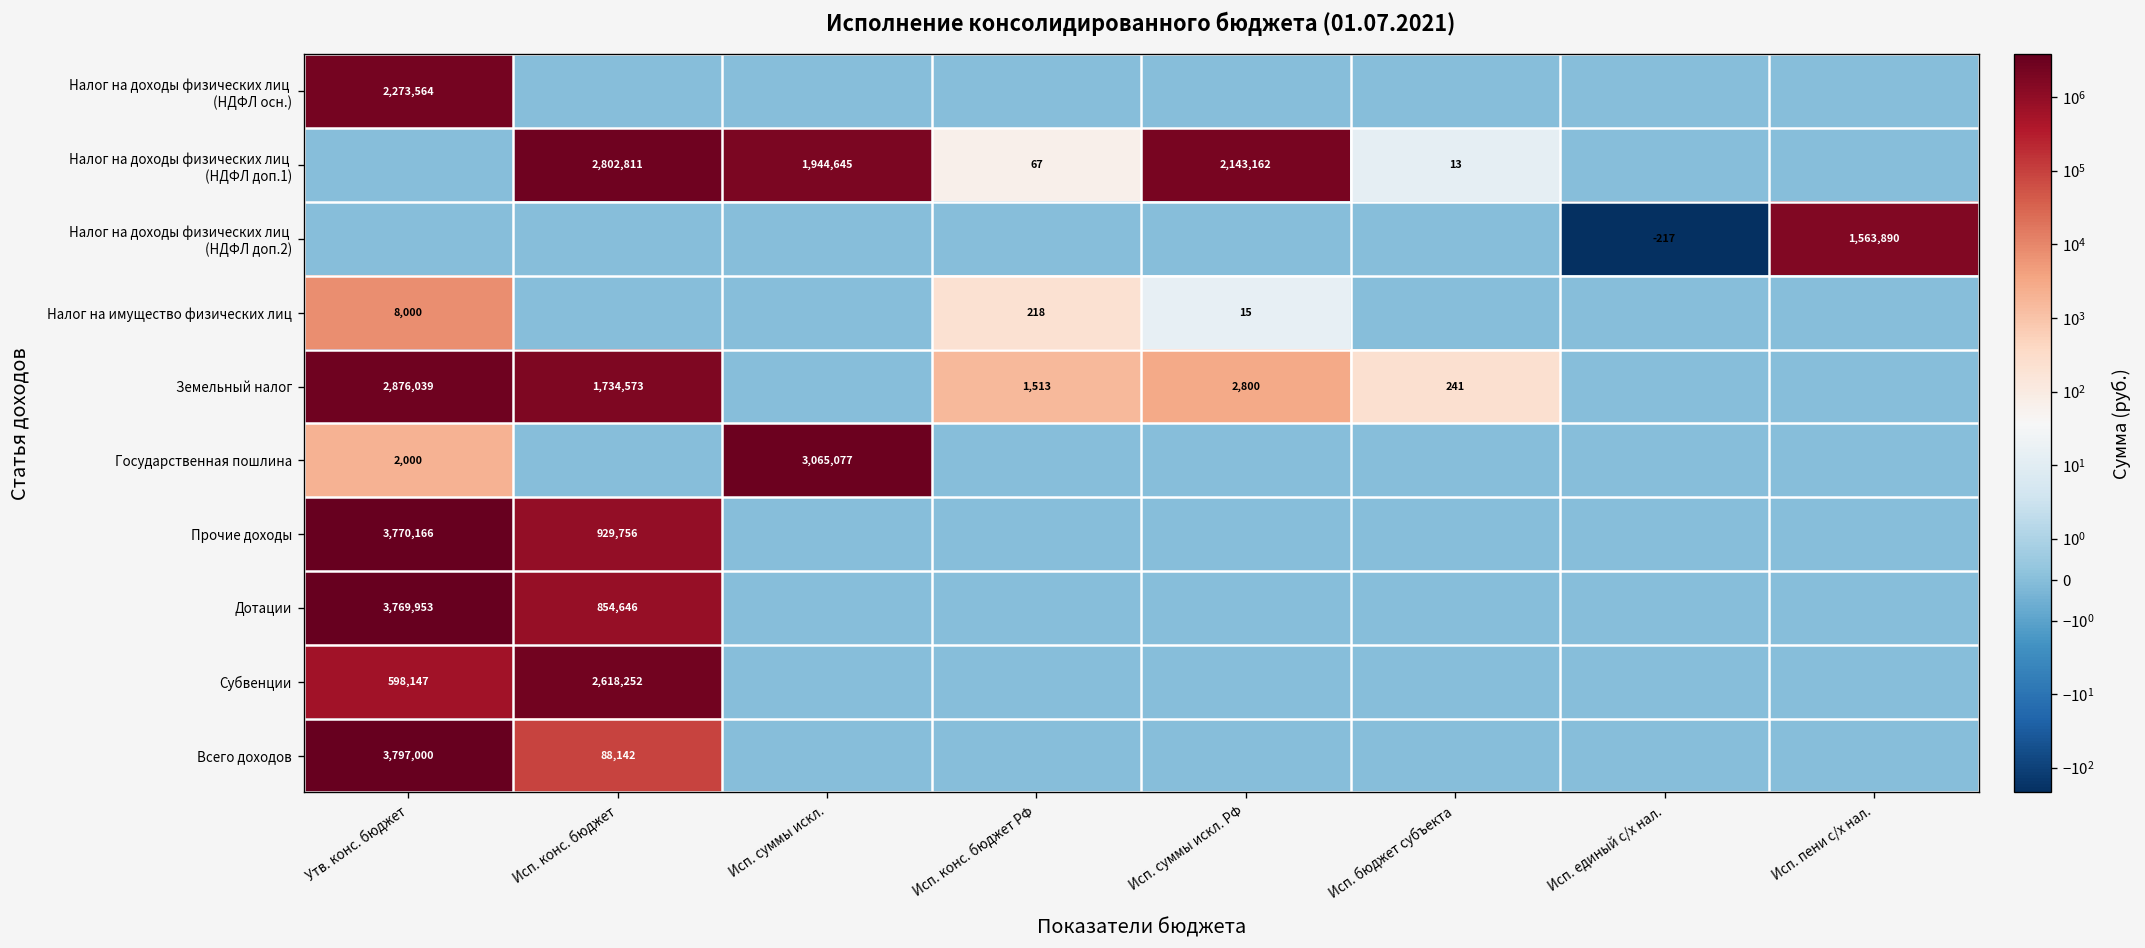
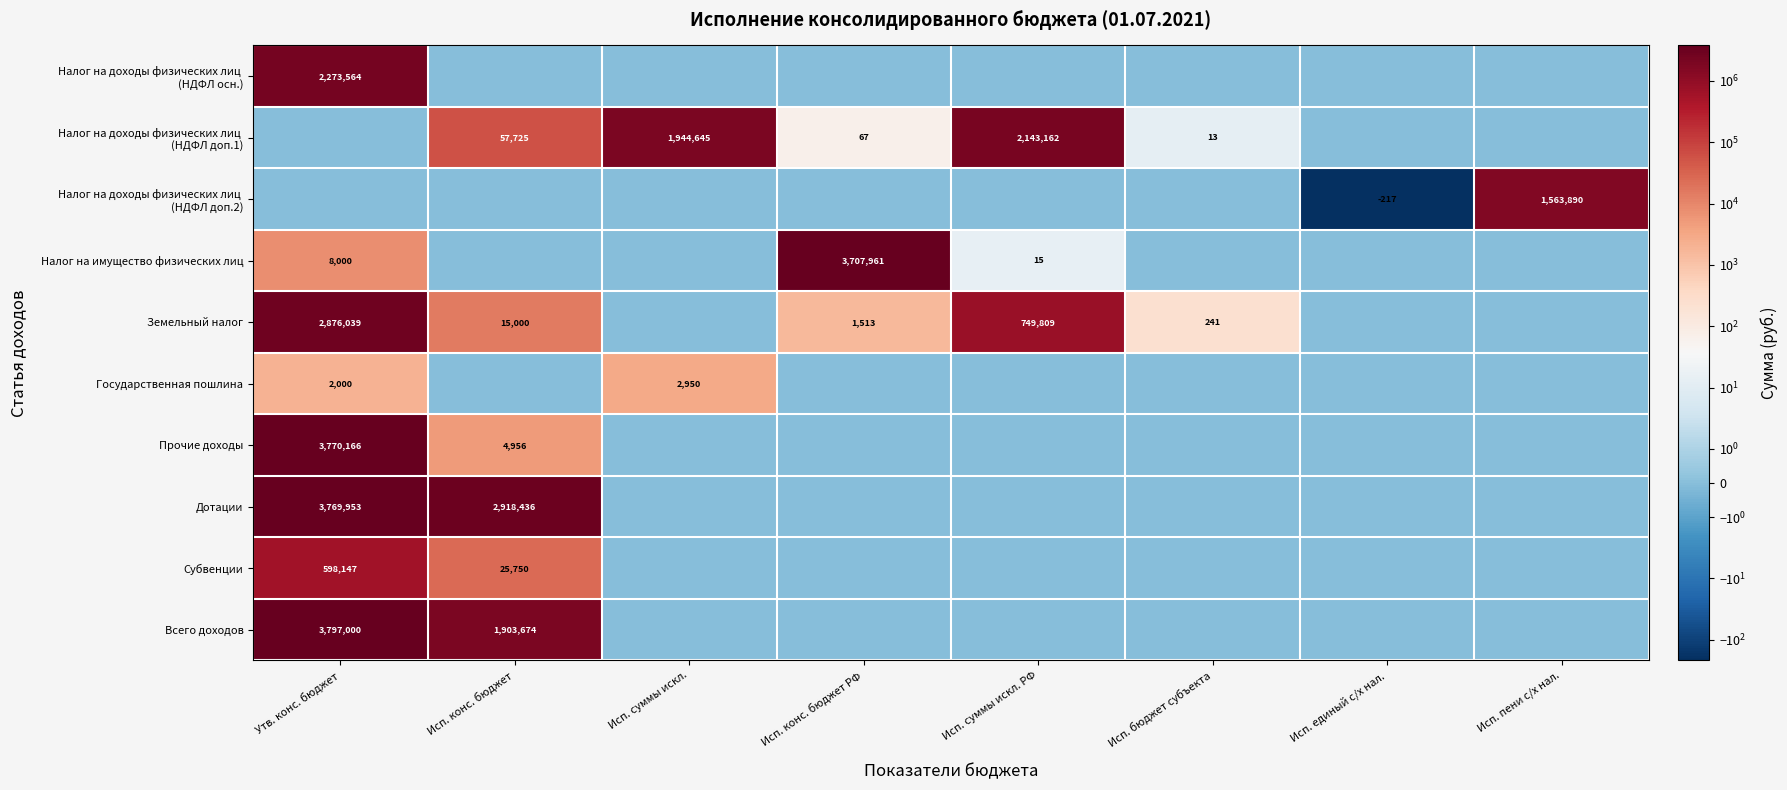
  {
    "Налог на доходы физических лиц (НДФЛ осн.)": {
      "Утв. конс. бюджет": "2,273,564"
    },
    "Налог на доходы физических лиц (НДФЛ доп.1)": {
-     "Исп. конс. бюджет": "2,802,811",
+     "Исп. конс. бюджет": "57,725",
      "Исп. суммы искл.": "1,944,645",
      "Исп. конс. бюджет РФ": "67",
      "Исп. суммы искл. РФ": "2,143,162",
      "Исп. бюджет субъекта": "13"
    },
    "Налог на доходы физических лиц (НДФЛ доп.2)": {
      "Исп. единый с/х нал.": "-217",
      "Исп. пени с/х нал.": "1,563,890"
    },
    "Налог на имущество физических лиц": {
      "Утв. конс. бюджет": "8,000",
-     "Исп. конс. бюджет РФ": "218",
+     "Исп. конс. бюджет РФ": "3,707,961",
      "Исп. суммы искл. РФ": "15"
    },
    "Земельный налог": {
      "Утв. конс. бюджет": "2,876,039",
-     "Исп. конс. бюджет": "1,734,573",
+     "Исп. конс. бюджет": "15,000",
      "Исп. конс. бюджет РФ": "1,513",
-     "Исп. суммы искл. РФ": "2,800",
+     "Исп. суммы искл. РФ": "749,809",
      "Исп. бюджет субъекта": "241"
    },
    "Государственная пошлина": {
      "Утв. конс. бюджет": "2,000",
-     "Исп. суммы искл.": "3,065,077"
+     "Исп. суммы искл.": "2,950"
    },
    "Прочие доходы": {
      "Утв. конс. бюджет": "3,770,166",
-     "Исп. конс. бюджет": "929,756"
+     "Исп. конс. бюджет": "4,956"
    },
    "Дотации": {
      "Утв. конс. бюджет": "3,769,953",
-     "Исп. конс. бюджет": "854,646"
+     "Исп. конс. бюджет": "2,918,436"
    },
    "Субвенции": {
      "Утв. конс. бюджет": "598,147",
-     "Исп. конс. бюджет": "2,618,252"
+     "Исп. конс. бюджет": "25,750"
    },
    "Всего доходов": {
      "Утв. конс. бюджет": "3,797,000",
-     "Исп. конс. бюджет": "88,142"
+     "Исп. конс. бюджет": "1,903,674"
    }
  }
